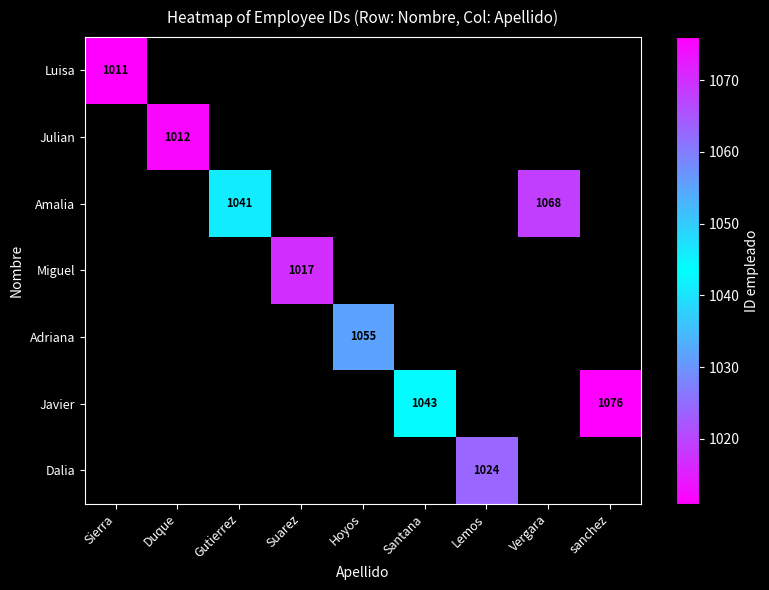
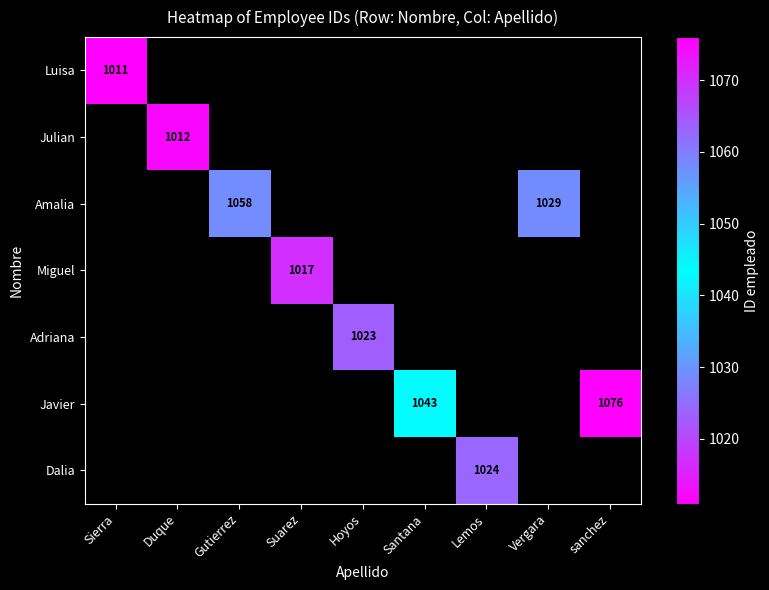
  {
    "Luisa": {
      "Sierra": 1011
    },
    "Julian": {
      "Duque": 1012
    },
    "Amalia": {
-     "Gutierrez": 1041,
-     "Vergara": 1068
+     "Gutierrez": 1058,
+     "Vergara": 1029
    },
    "Miguel": {
      "Suarez": 1017
    },
    "Adriana": {
-     "Hoyos": 1055
+     "Hoyos": 1023
    },
    "Javier": {
      "Santana": 1043,
      "sanchez": 1076
    },
    "Dalia": {
      "Lemos": 1024
    }
  }
